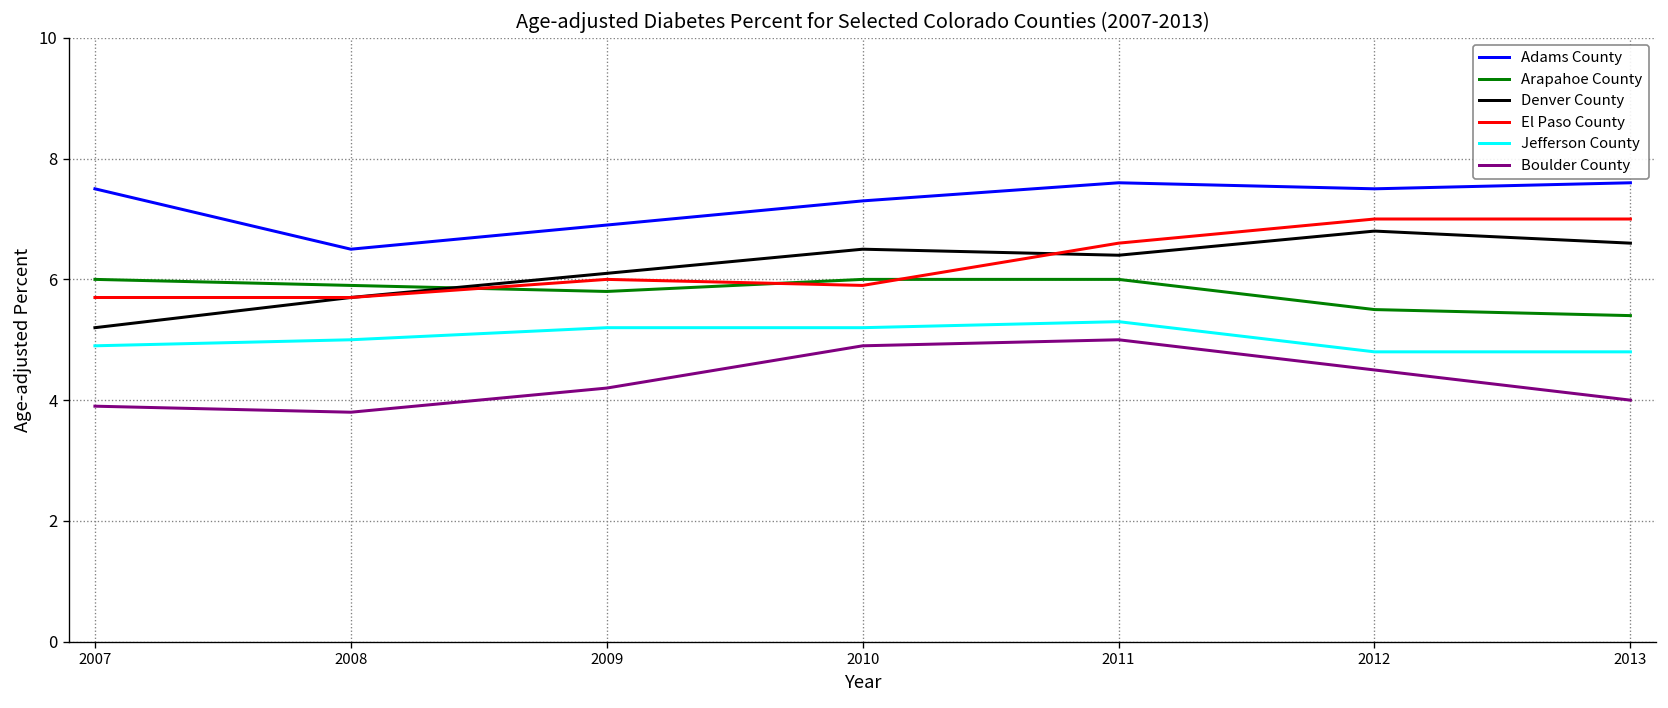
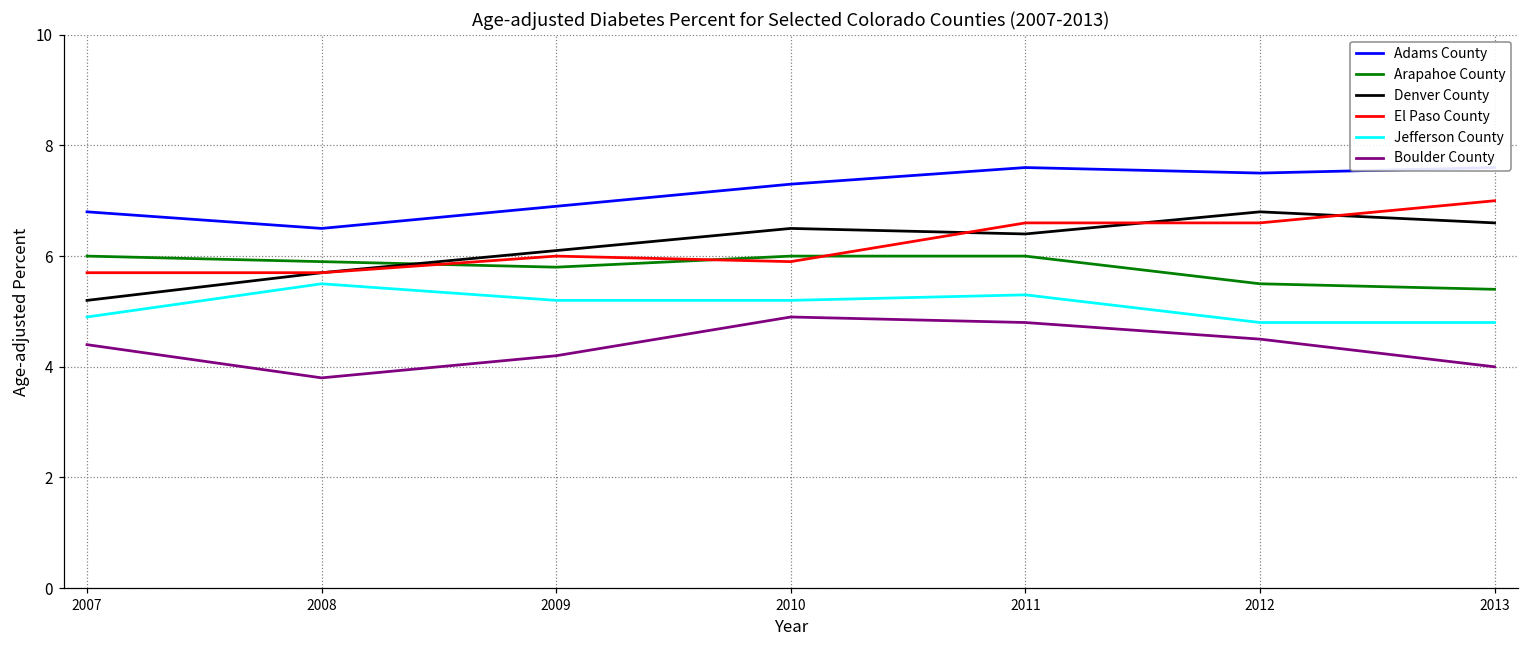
  {
    "Adams County": {
-     "2007": 7.5,
+     "2007": 6.8,
      "2008": 6.5,
      "2009": 6.9,
      "2010": 7.3,
      "2011": 7.6,
      "2012": 7.5
    },
    "Arapahoe County": {
      "2007": 6.0,
      "2008": 5.9,
      "2009": 5.8,
      "2010": 6.0,
      "2011": 6.0,
      "2012": 5.5,
      "2013": 5.4
    },
    "Denver County": {
      "2007": 5.2,
      "2009": 6.1,
      "2010": 6.5,
      "2011": 6.4,
      "2012": 6.8,
      "2013": 6.6
    },
    "El Paso County": {
      "2007": 5.7,
      "2009": 6.0,
      "2010": 5.9,
      "2011": 6.6,
-     "2012": 7.0,
+     "2012": 6.6,
      "2013": 7.0
    },
    "Jefferson County": {
      "2007": 4.9,
-     "2008": 5.0,
+     "2008": 5.5,
      "2009": 5.2,
      "2010": 5.2,
      "2011": 5.3,
      "2012": 4.8,
      "2013": 4.8
    },
    "Boulder County": {
-     "2007": 3.9,
+     "2007": 4.4,
      "2008": 3.8,
      "2009": 4.2,
      "2010": 4.9,
-     "2011": 5.0,
+     "2011": 4.8,
      "2012": 4.5,
      "2013": 4.0
    }
  }
